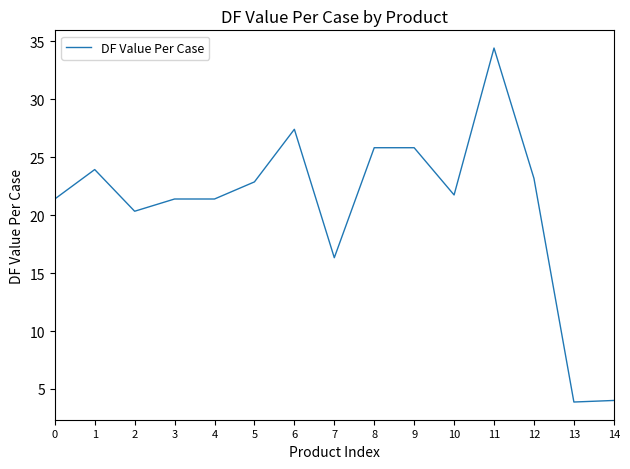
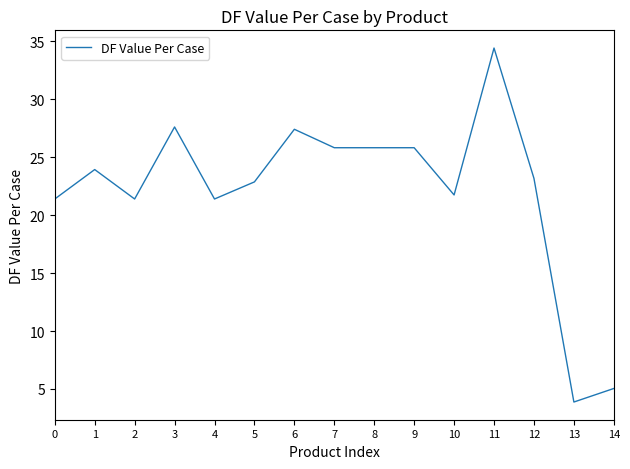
  {
    "0": 21.4,
    "1": 23.9,
-   "2": 20.3,
-   "3": 21.4,
+   "2": 21.4,
+   "3": 27.6,
    "4": 21.4,
    "5": 22.9,
    "6": 27.4,
-   "7": 16.3,
+   "7": 25.8,
    "8": 25.8,
    "9": 25.8,
    "10": 21.7,
    "11": 34.4,
    "12": 23.2,
    "13": 3.9,
-   "14": 4.0
+   "14": 5.0
  }
